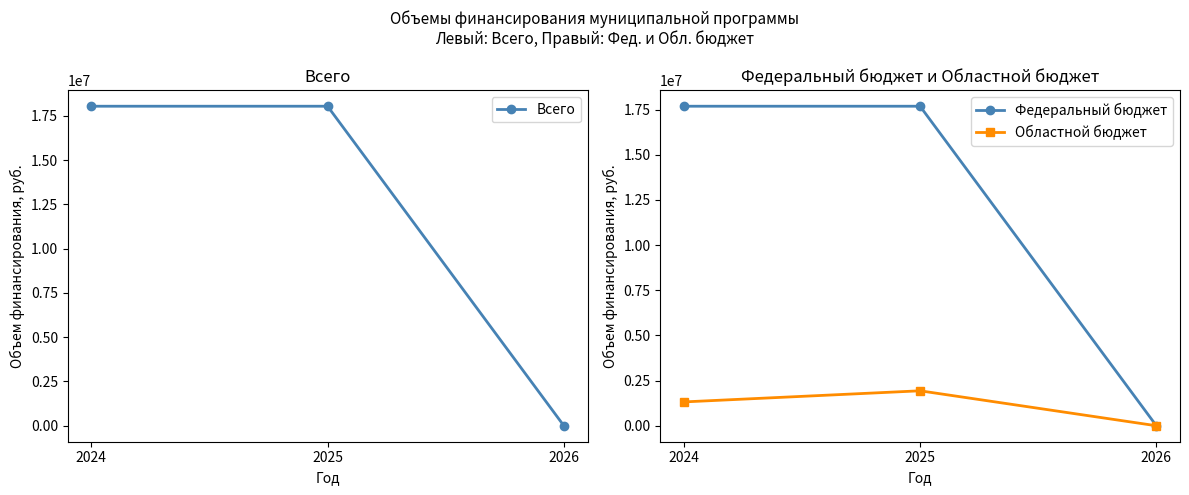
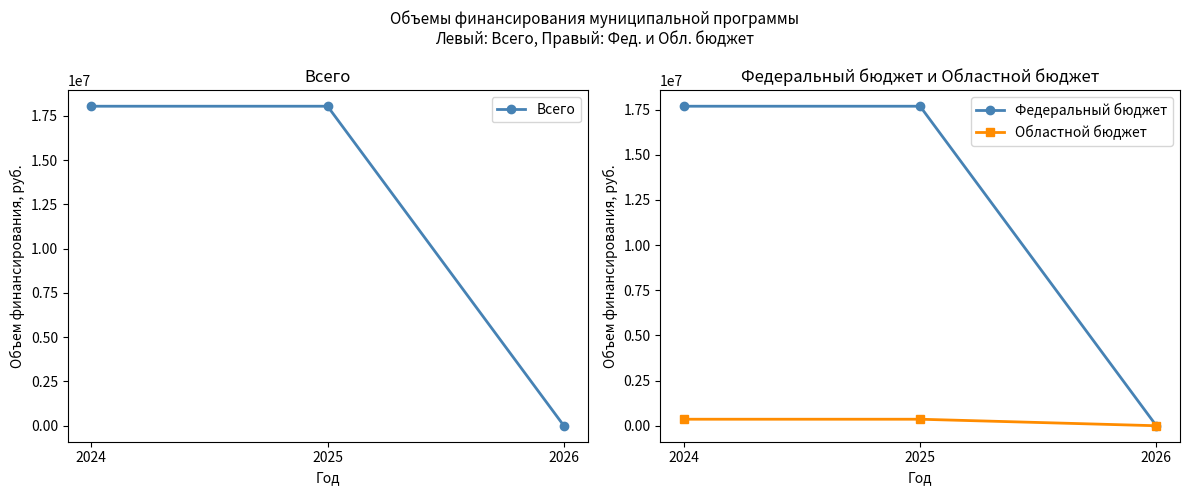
  {
    "Всего": {
      "2024": 18000000,
      "2025": 18000000,
      "2026": 0
    },
    "Федеральный бюджет и Областной бюджет": {
      "Федеральный бюджет": {
        "2024": 17700000,
        "2025": 17700000
      },
      "Областной бюджет": {
-       "2024": 1300000,
-       "2025": 1900000
+       "2024": 400000,
+       "2025": 400000
      }
    }
  }
